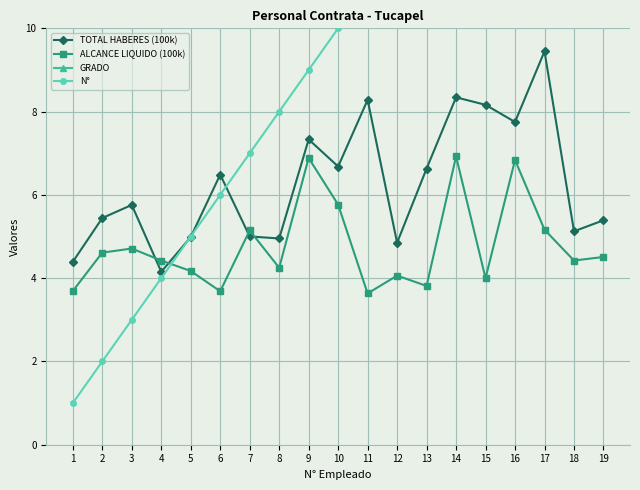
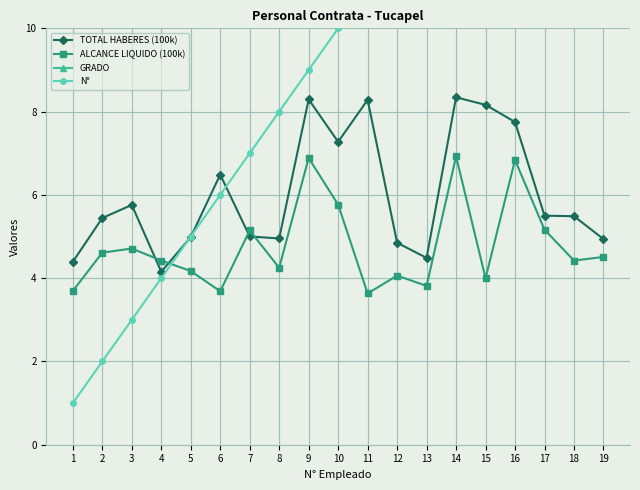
  {
    "TOTAL HABERES (100k)": {
      "1": 4.4,
      "2": 5.4,
      "3": 5.8,
      "4": 4.2,
      "6": 6.5,
      "7": 5.0,
      "8": 5.0,
-     "9": 7.3,
-     "10": 6.7,
+     "9": 8.3,
+     "10": 7.3,
      "11": 8.3,
      "12": 4.9,
-     "13": 6.6,
+     "13": 4.5,
      "14": 8.3,
      "15": 8.2,
      "16": 7.8,
-     "17": 9.4,
-     "18": 5.1,
-     "19": 5.4
+     "17": 5.5,
+     "18": 5.5,
+     "19": 4.9
    }
  }
